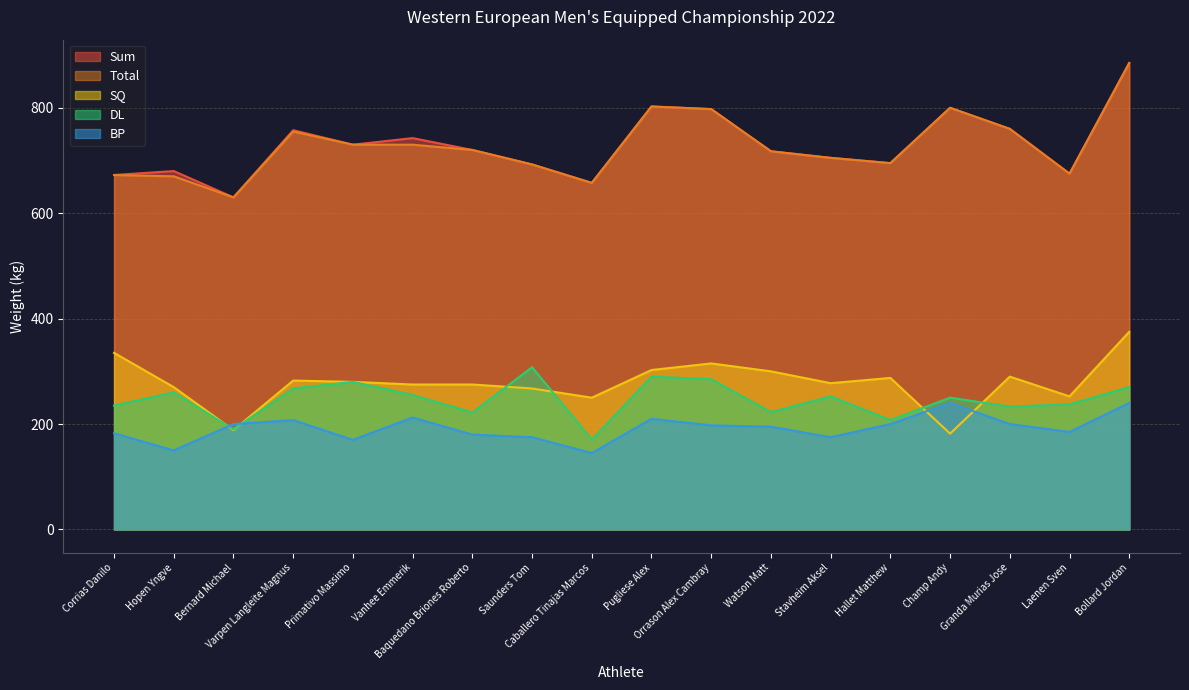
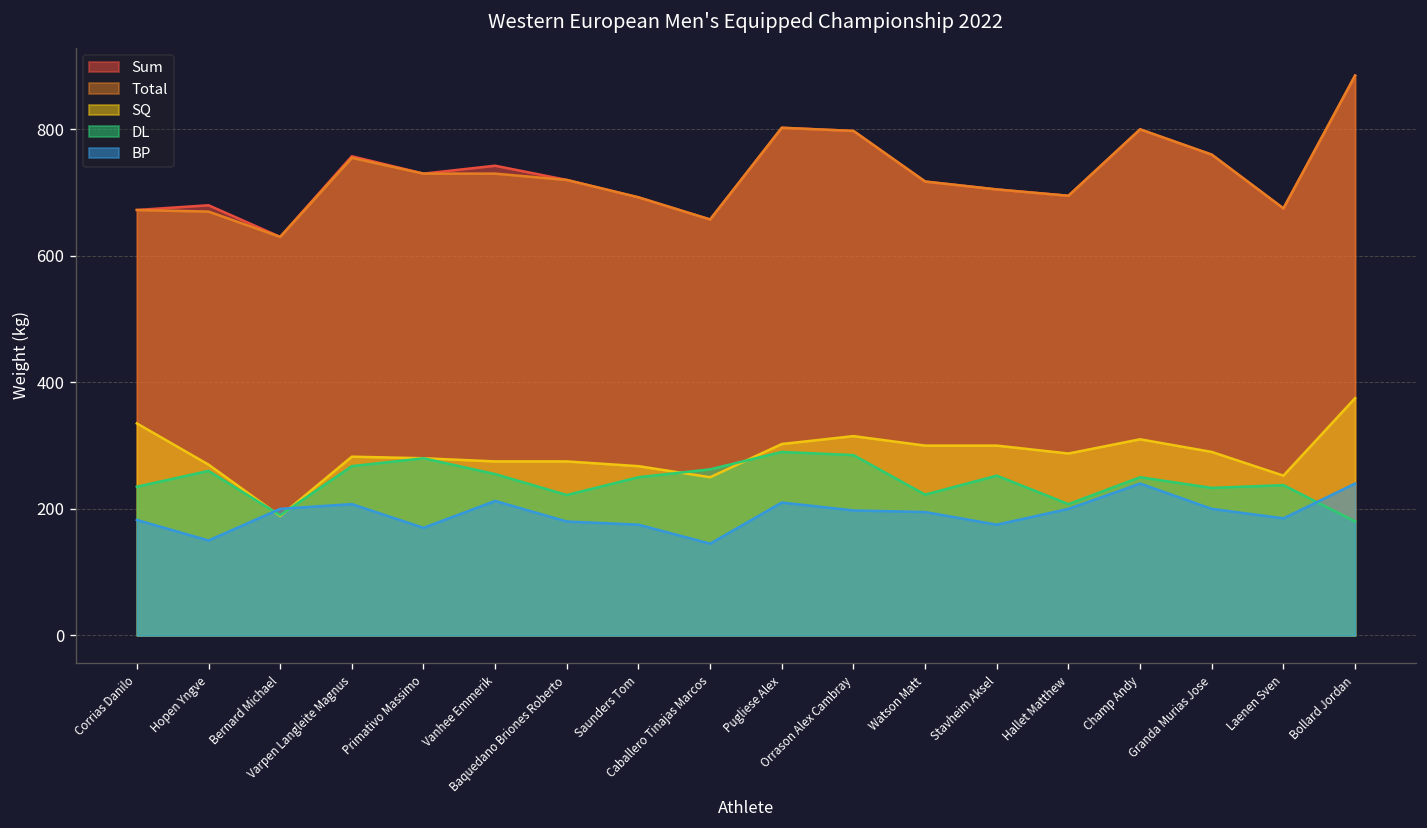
  {
    "SQ": {
      "Corrias Danilo": 340,
      "Hopen Yngve": 270,
      "Varpen Langleite Magnus": 280,
      "Vanhee Emmerik": 280,
      "Baquedano Briones Roberto": 280,
      "Saunders Tom": 270,
      "Caballero Tinajas Marcos": 250,
      "Pugliese Alex": 300,
      "Orrason Alex Cambray": 320,
      "Watson Matt": 300,
-     "Stavheim Aksel": 280,
+     "Stavheim Aksel": 300,
      "Hallet Matthew": 290,
-     "Champ Andy": 180,
+     "Champ Andy": 310,
      "Granda Murias Jose": 290,
      "Laenen Sven": 250,
      "Bollard Jordan": 380
    },
    "DL": {
      "Corrias Danilo": 240,
      "Hopen Yngve": 260,
      "Varpen Langleite Magnus": 270,
      "Vanhee Emmerik": 260,
      "Baquedano Briones Roberto": 220,
-     "Saunders Tom": 310,
-     "Caballero Tinajas Marcos": 170,
+     "Saunders Tom": 250,
+     "Caballero Tinajas Marcos": 260,
      "Pugliese Alex": 290,
      "Orrason Alex Cambray": 290,
      "Watson Matt": 220,
      "Stavheim Aksel": 250,
      "Hallet Matthew": 210,
      "Champ Andy": 250,
      "Granda Murias Jose": 230,
      "Laenen Sven": 240,
-     "Bollard Jordan": 270
+     "Bollard Jordan": 180
    },
    "BP": {
      "Corrias Danilo": 180,
      "Hopen Yngve": 150,
      "Bernard Michael": 200,
      "Varpen Langleite Magnus": 210,
      "Primativo Massimo": 170,
      "Vanhee Emmerik": 210,
      "Baquedano Briones Roberto": 180,
      "Saunders Tom": 180,
      "Caballero Tinajas Marcos": 150,
      "Pugliese Alex": 210,
      "Orrason Alex Cambray": 200,
      "Watson Matt": 200,
      "Stavheim Aksel": 180,
      "Hallet Matthew": 200,
      "Champ Andy": 240,
      "Granda Murias Jose": 200,
      "Laenen Sven": 190,
      "Bollard Jordan": 240
    }
  }
